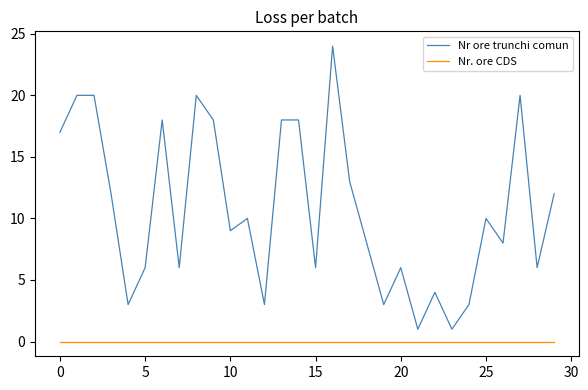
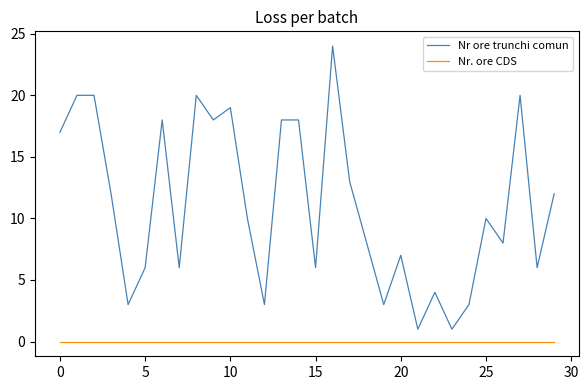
  {
    "Nr ore trunchi comun": {
      "0": 17,
      "5": 6,
-     "10": 9,
+     "10": 19,
      "15": 6,
-     "20": 6,
+     "20": 7,
      "25": 10
    },
    "Nr. ore CDS": {
      "0": 0,
      "5": 0,
      "10": 0,
      "15": 0,
      "20": 0,
      "25": 0
    }
  }
